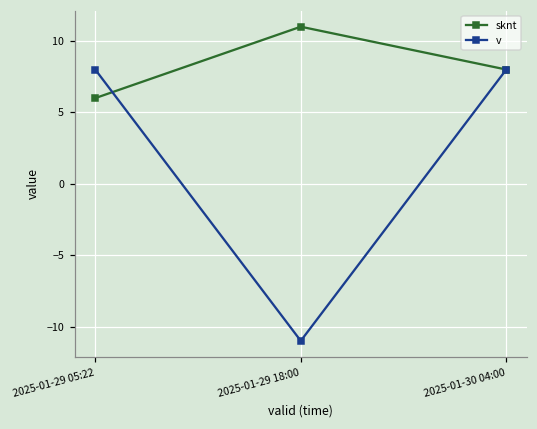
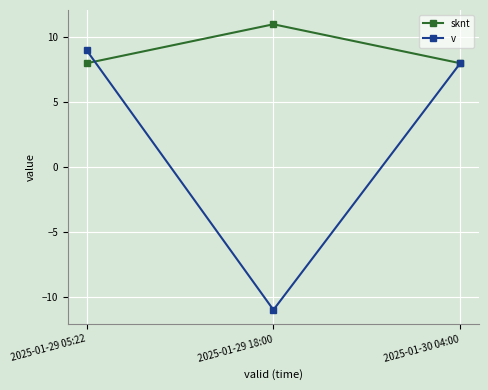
  {
    "sknt": {
-     "2025-01-29 05:22": 6,
+     "2025-01-29 05:22": 8,
      "2025-01-29 18:00": 11
    },
    "v": {
-     "2025-01-29 05:22": 8,
+     "2025-01-29 05:22": 9,
      "2025-01-29 18:00": -11
    }
  }
